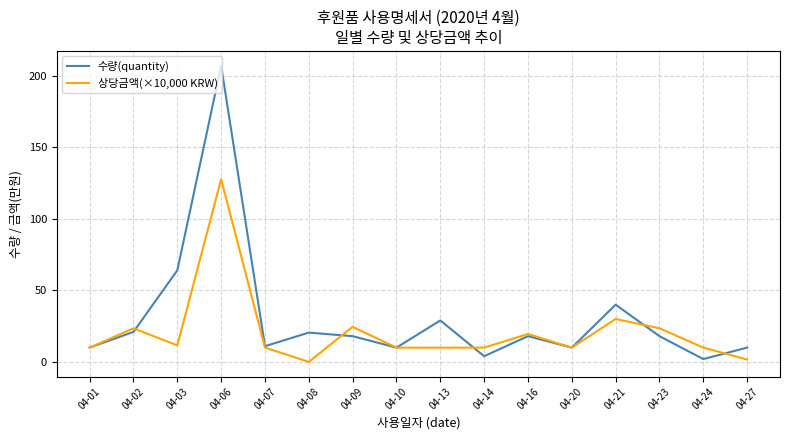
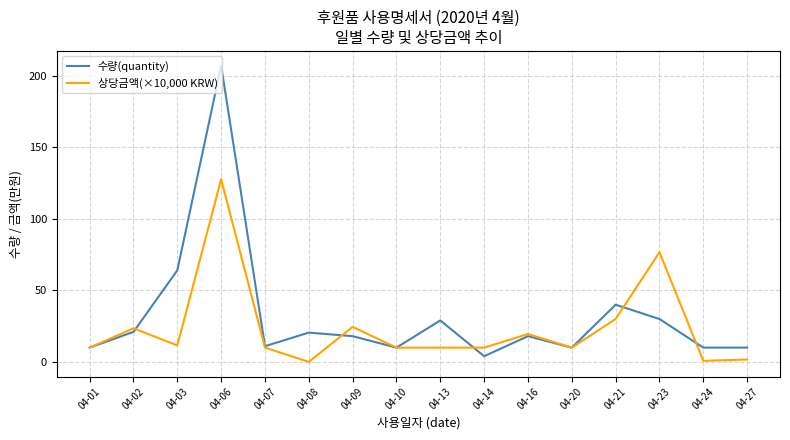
  {
    "수량(quantity)": {
      "04-02": 21,
      "04-03": 64,
      "04-08": 21,
      "04-09": 18,
      "04-13": 29,
      "04-14": 4,
      "04-21": 40,
-     "04-23": 18,
-     "04-24": 2,
+     "04-23": 30,
+     "04-24": 10,
      "04-27": 10
    },
    "상당금액(×10,000 KRW)": {
      "04-02": 23,
      "04-03": 12,
      "04-06": 128,
      "04-08": 0,
      "04-09": 25,
      "04-13": 10,
      "04-14": 10,
      "04-21": 30,
-     "04-23": 24,
-     "04-24": 10,
+     "04-23": 77,
+     "04-24": 1,
      "04-27": 2
    }
  }
